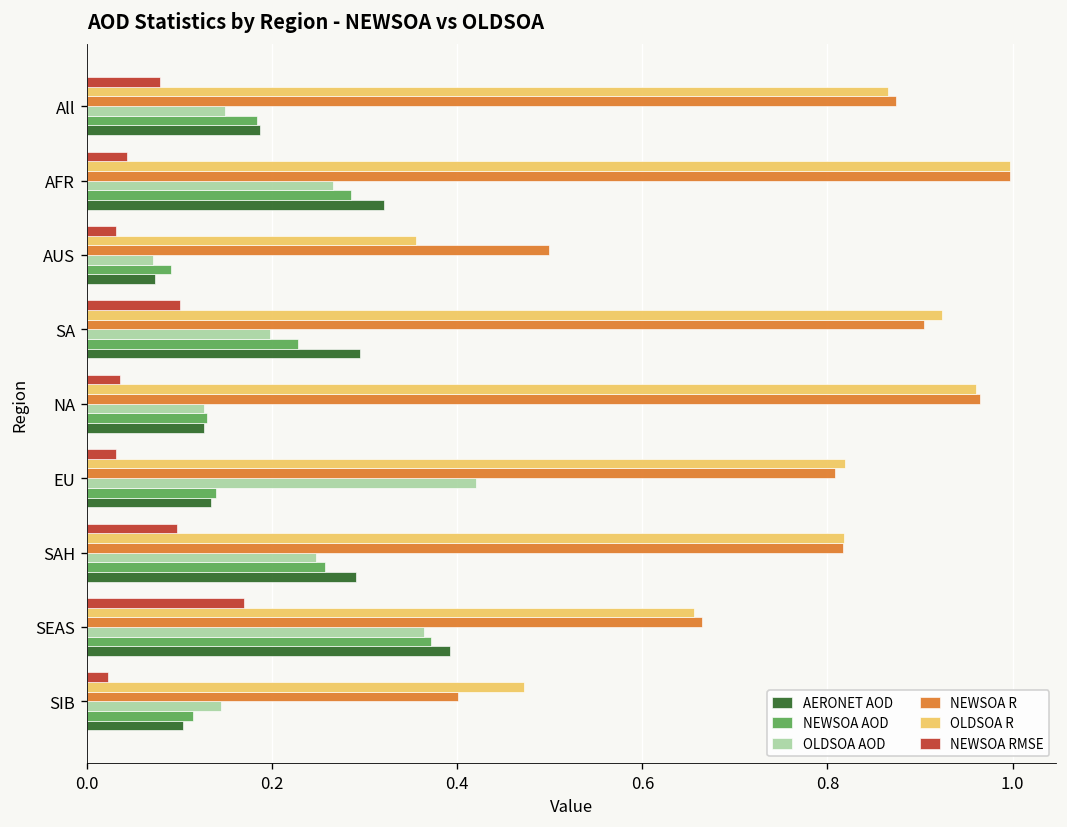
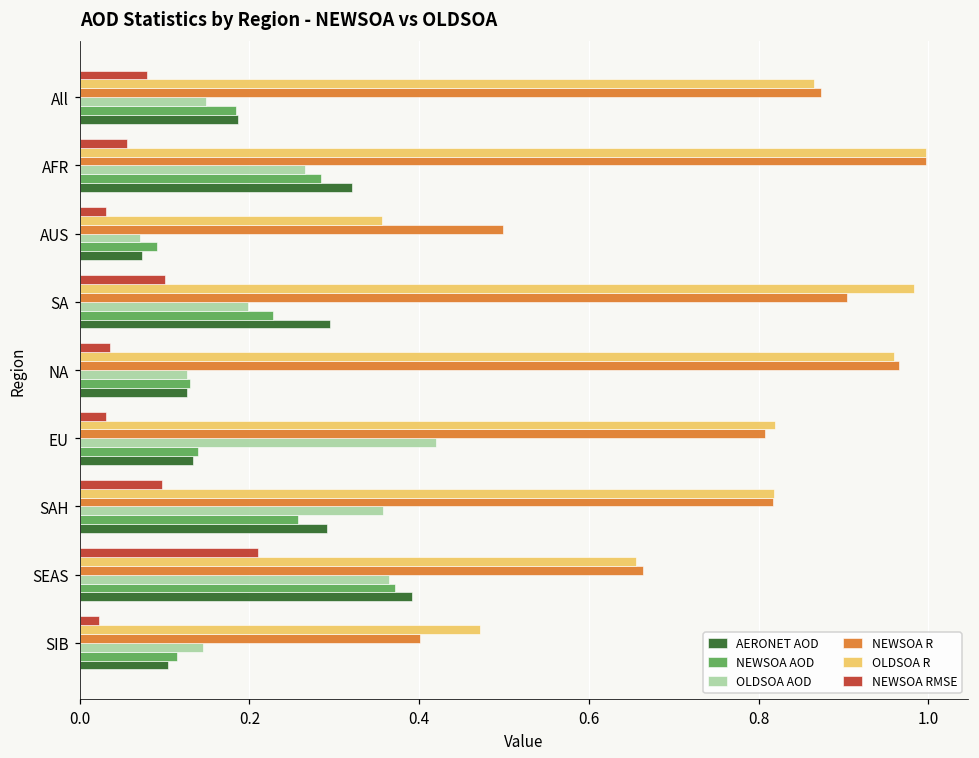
  {
    "AERONET AOD": {
      "All": 0.19,
      "AFR": 0.32,
      "AUS": 0.07,
      "SA": 0.30,
      "NA": 0.13,
      "EU": 0.13,
      "SAH": 0.29,
      "SEAS": 0.39,
      "SIB": 0.10
    },
    "NEWSOA AOD": {
      "All": 0.18,
      "AFR": 0.29,
      "AUS": 0.09,
      "SA": 0.23,
      "NA": 0.13,
      "EU": 0.14,
      "SAH": 0.26,
      "SEAS": 0.37,
      "SIB": 0.12
    },
    "OLDSOA AOD": {
      "All": 0.15,
      "AFR": 0.27,
      "AUS": 0.07,
      "SA": 0.20,
      "NA": 0.13,
      "EU": 0.42,
-     "SAH": 0.25,
+     "SAH": 0.36,
      "SEAS": 0.36,
      "SIB": 0.15
    },
    "NEWSOA R": {
      "All": 0.87,
      "AFR": 1.00,
      "AUS": 0.50,
      "SA": 0.90,
      "NA": 0.97,
      "EU": 0.81,
      "SAH": 0.82,
      "SEAS": 0.66,
      "SIB": 0.40
    },
    "OLDSOA R": {
      "All": 0.87,
      "AFR": 1.00,
      "AUS": 0.36,
-     "SA": 0.92,
+     "SA": 0.98,
      "NA": 0.96,
      "EU": 0.82,
      "SAH": 0.82,
      "SEAS": 0.66,
      "SIB": 0.47
    },
    "NEWSOA RMSE": {
      "All": 0.08,
-     "AFR": 0.04,
+     "AFR": 0.06,
      "AUS": 0.03,
      "SA": 0.10,
      "NA": 0.04,
      "EU": 0.03,
      "SAH": 0.10,
-     "SEAS": 0.17,
+     "SEAS": 0.21,
      "SIB": 0.02
    }
  }
